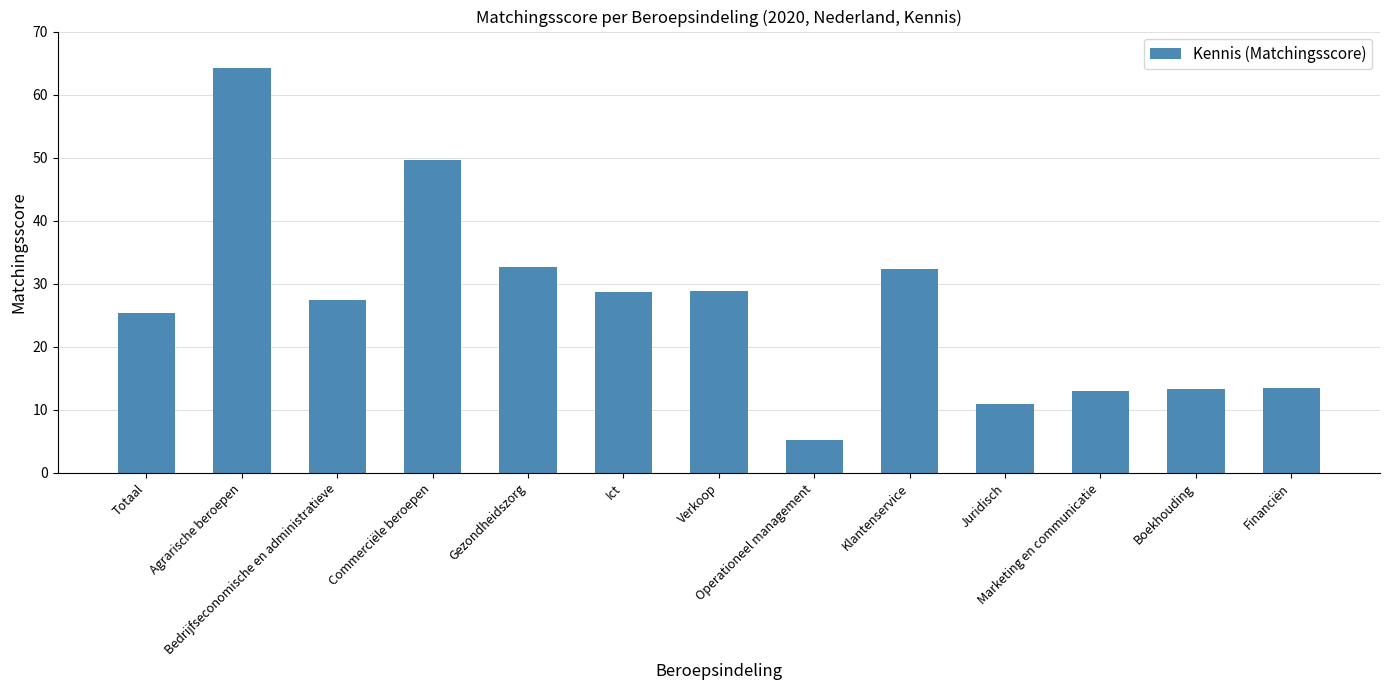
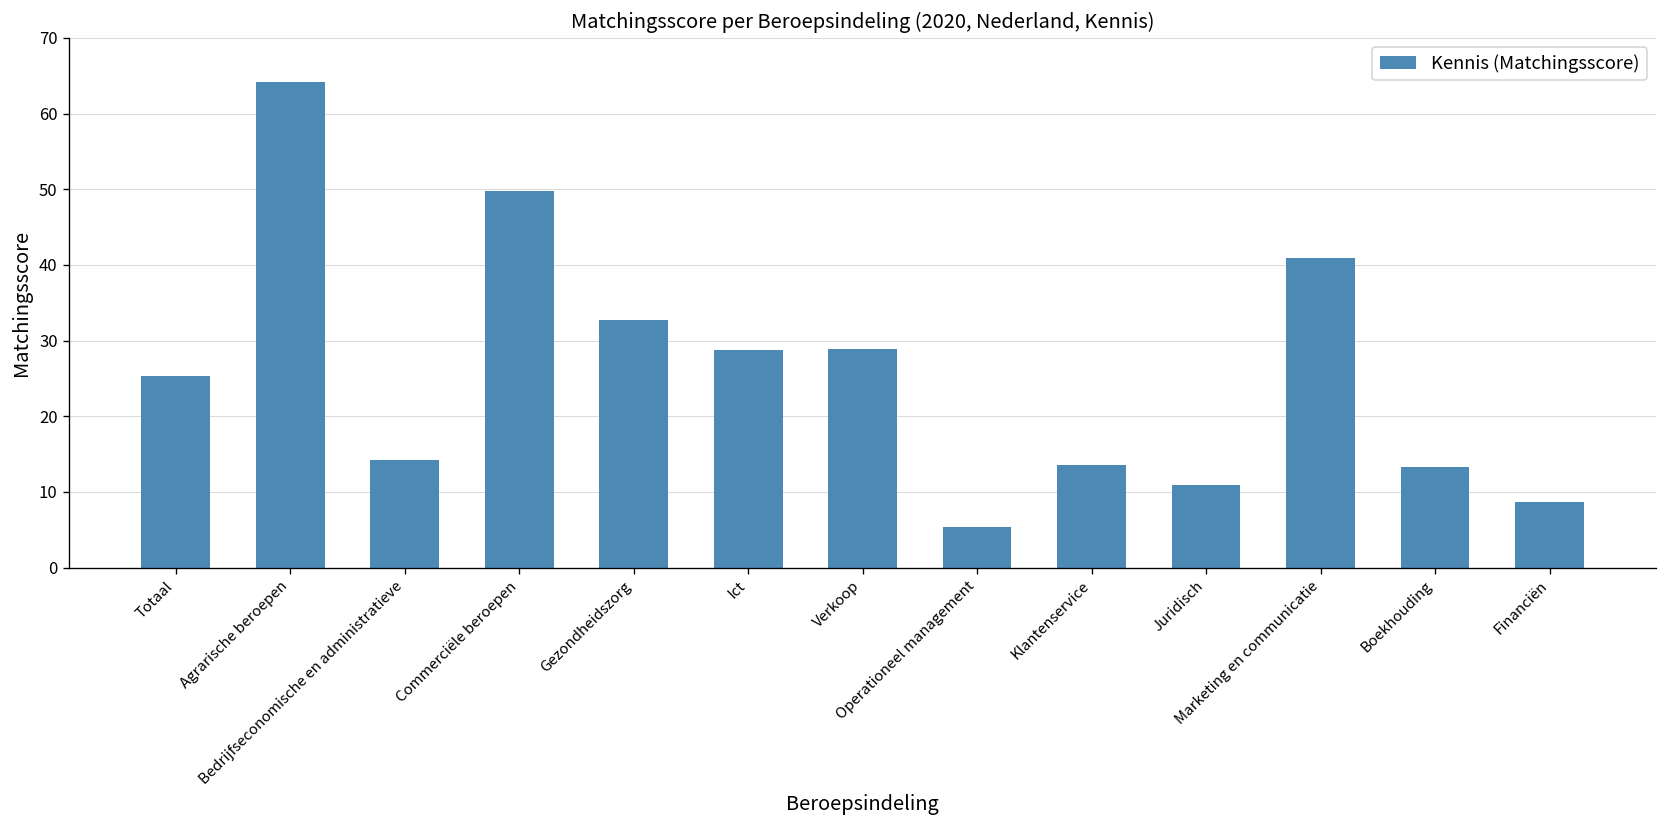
  {
    "Totaal": 25,
    "Agrarische beroepen": 64,
-   "Bedrijfseconomische en administratieve": 28,
+   "Bedrijfseconomische en administratieve": 14,
    "Commerciële beroepen": 50,
    "Gezondheidszorg": 33,
    "Ict": 29,
    "Verkoop": 29,
    "Operationeel management": 5,
-   "Klantenservice": 32,
+   "Klantenservice": 14,
    "Juridisch": 11,
-   "Marketing en communicatie": 13,
+   "Marketing en communicatie": 41,
    "Boekhouding": 13,
-   "Financiën": 14
+   "Financiën": 9
  }
